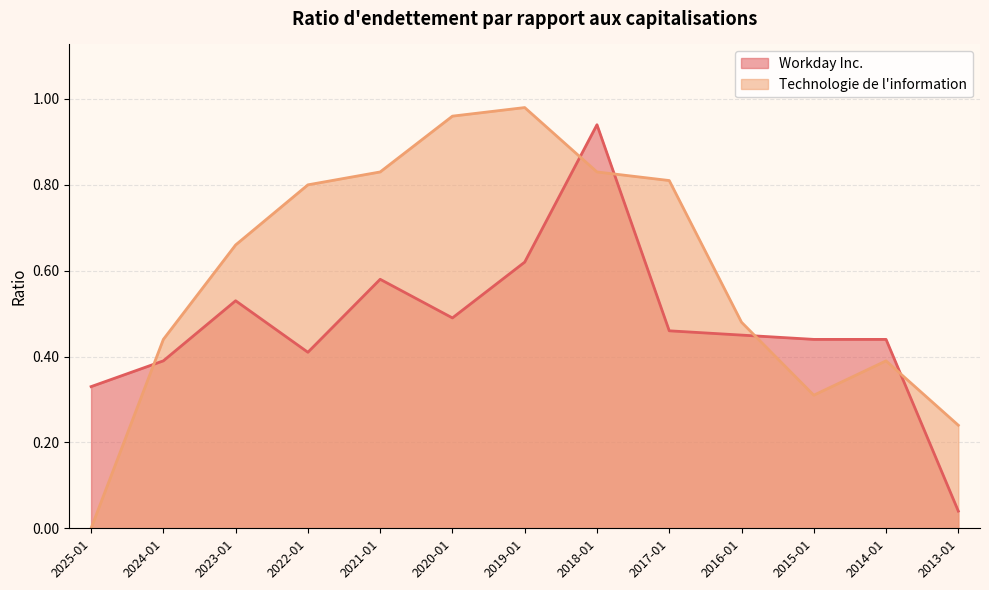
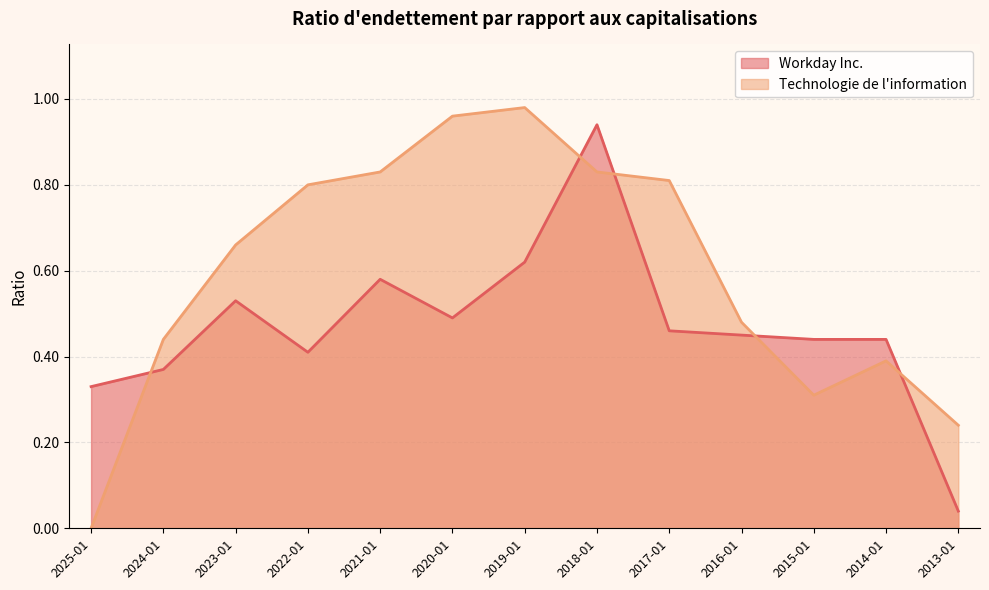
  {
    "Workday Inc.": {
      "2025-01": 0.33,
-     "2024-01": 0.39,
+     "2024-01": 0.37,
      "2023-01": 0.53,
      "2022-01": 0.41,
      "2021-01": 0.58,
      "2020-01": 0.49,
      "2019-01": 0.62,
      "2018-01": 0.94,
      "2017-01": 0.46,
      "2016-01": 0.45,
      "2015-01": 0.44,
      "2014-01": 0.44,
      "2013-01": 0.04
    },
    "Technologie de l'information": {
      "2025-01": 0.00,
      "2024-01": 0.44,
      "2023-01": 0.66,
      "2022-01": 0.80,
      "2021-01": 0.83,
      "2020-01": 0.96,
      "2019-01": 0.98,
      "2018-01": 0.83,
      "2017-01": 0.81,
      "2016-01": 0.48,
      "2015-01": 0.31,
      "2014-01": 0.39,
      "2013-01": 0.24
    }
  }
